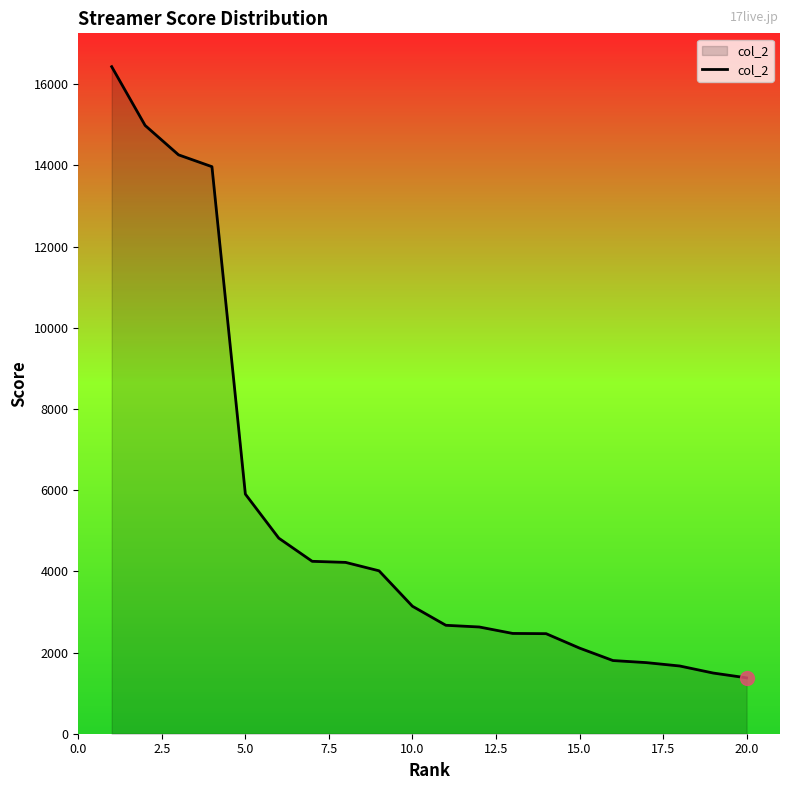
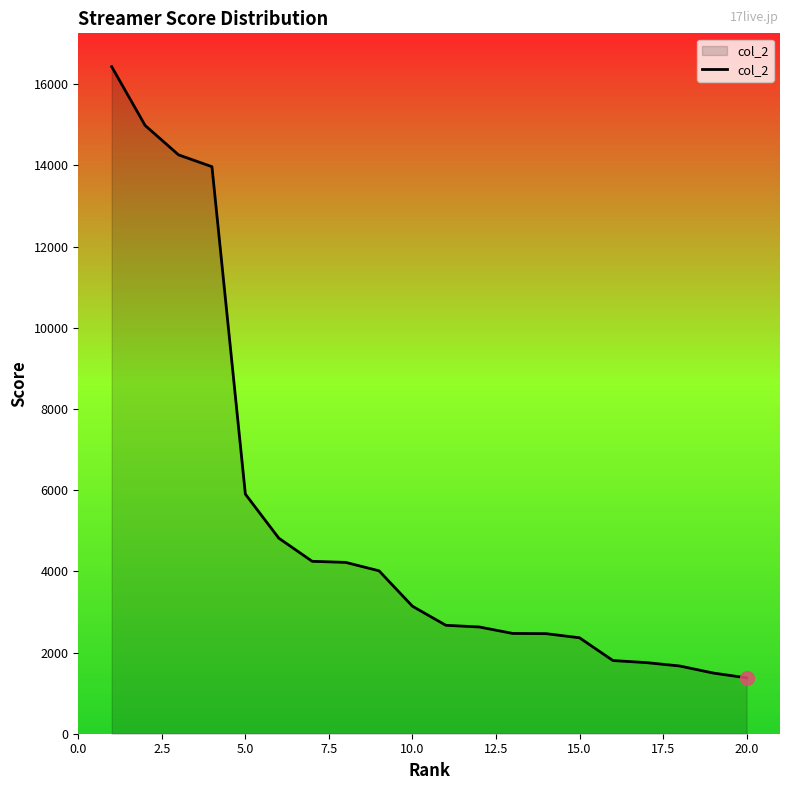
  {
    "col_2": {
      "5.0": 5900,
      "10.0": 3100,
-     "15.0": 2100
+     "15.0": 2400
    }
  }
